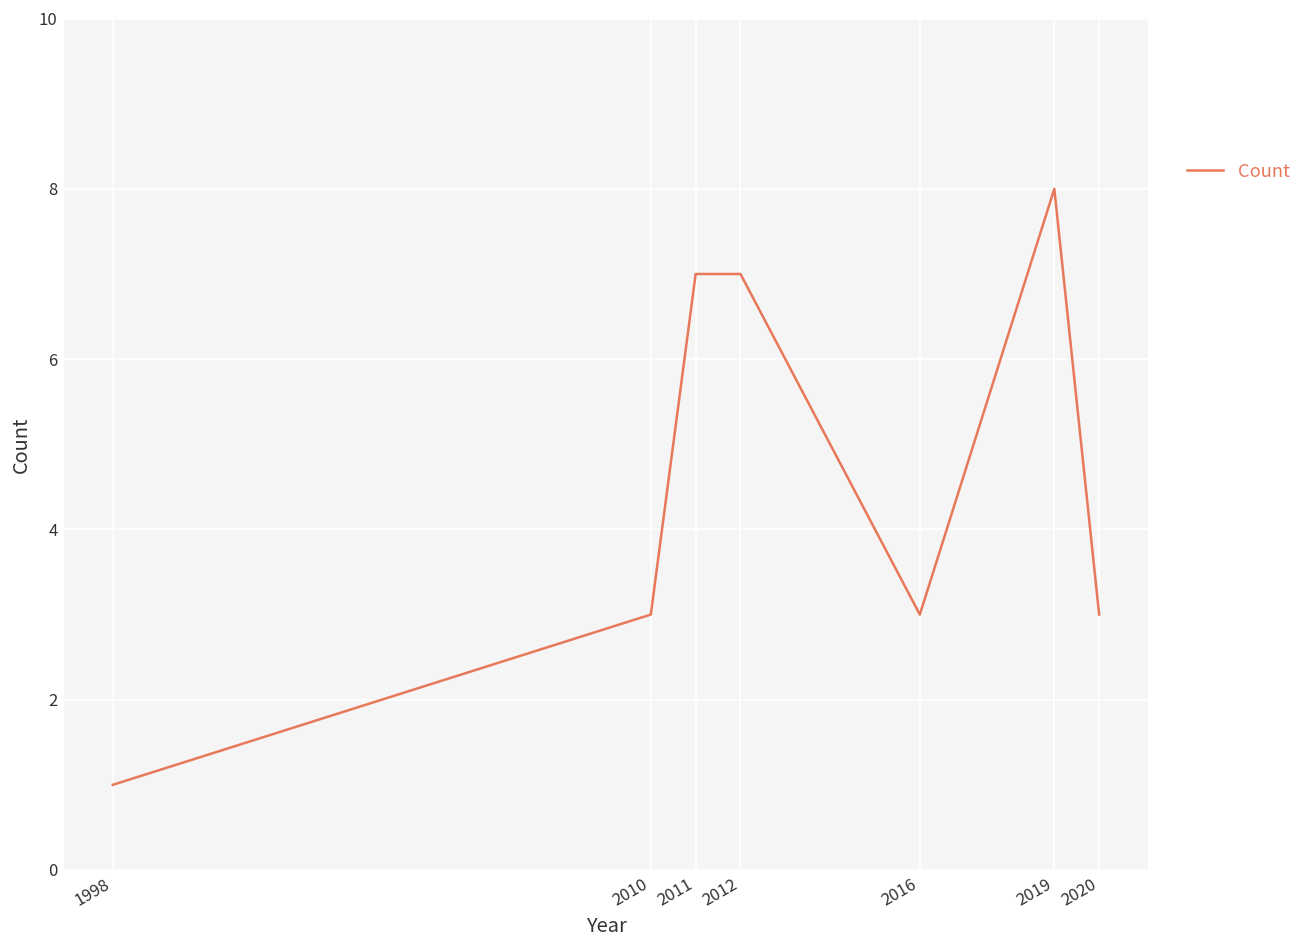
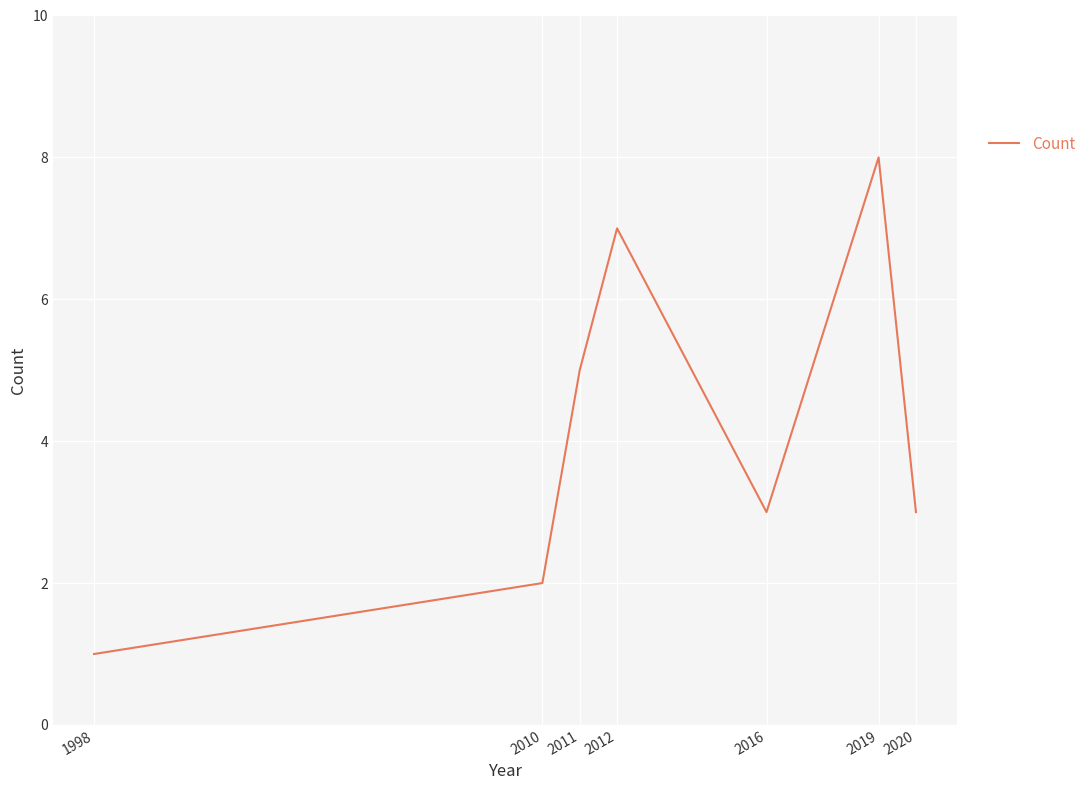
  {
    "1998": 1,
-   "2010": 3,
-   "2011": 7,
+   "2010": 2,
+   "2011": 5,
    "2012": 7,
    "2016": 3,
    "2019": 8,
    "2020": 3
  }
